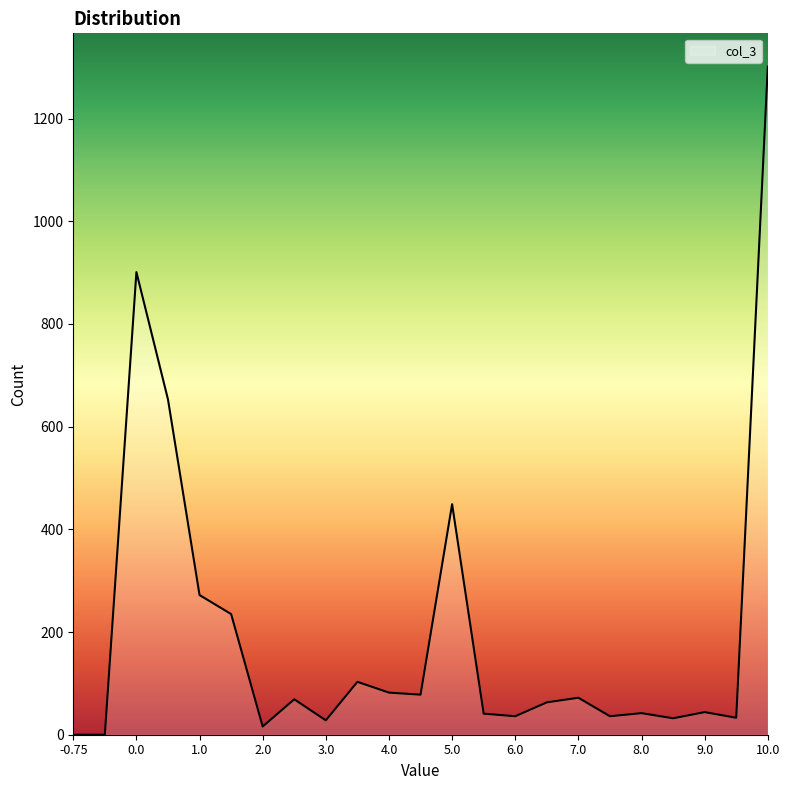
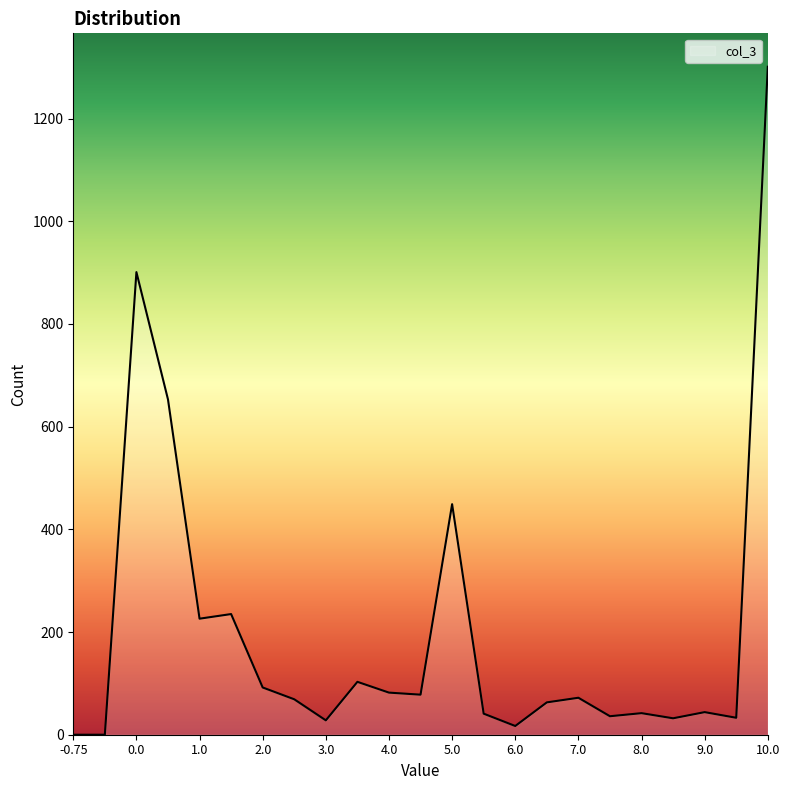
  {
    "-0.75": 0,
    "0.0": 900,
-   "1.0": 270,
-   "2.0": 20,
+   "1.0": 230,
+   "2.0": 90,
    "3.0": 30,
    "4.0": 80,
    "5.0": 450,
-   "6.0": 40,
+   "6.0": 20,
    "7.0": 70,
    "8.0": 40,
    "9.0": 40,
    "10.0": 1300
  }
